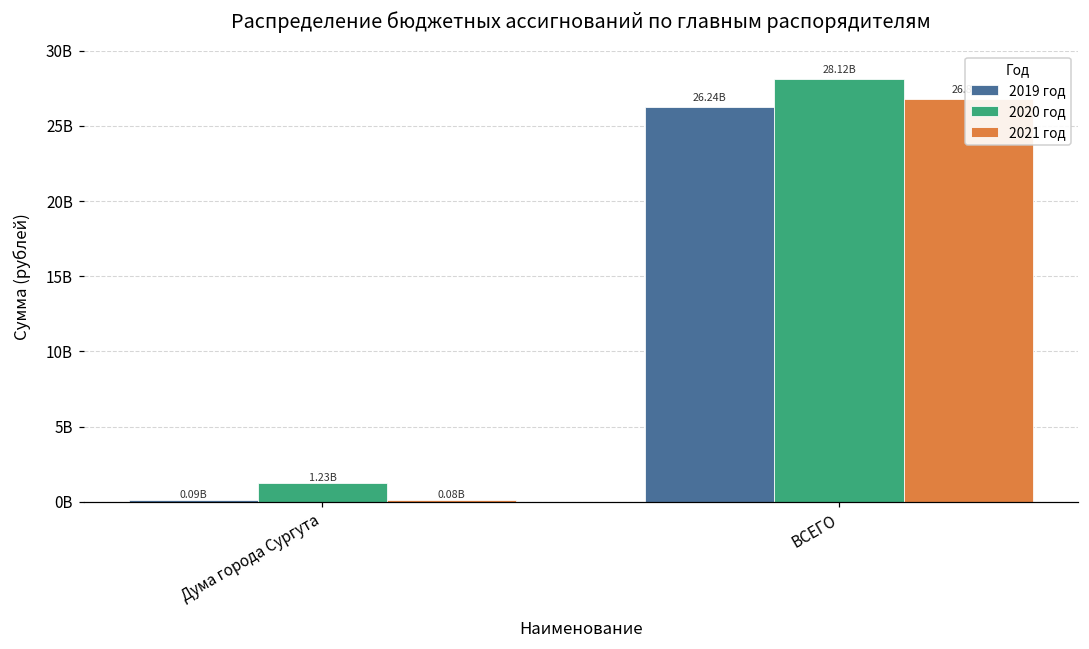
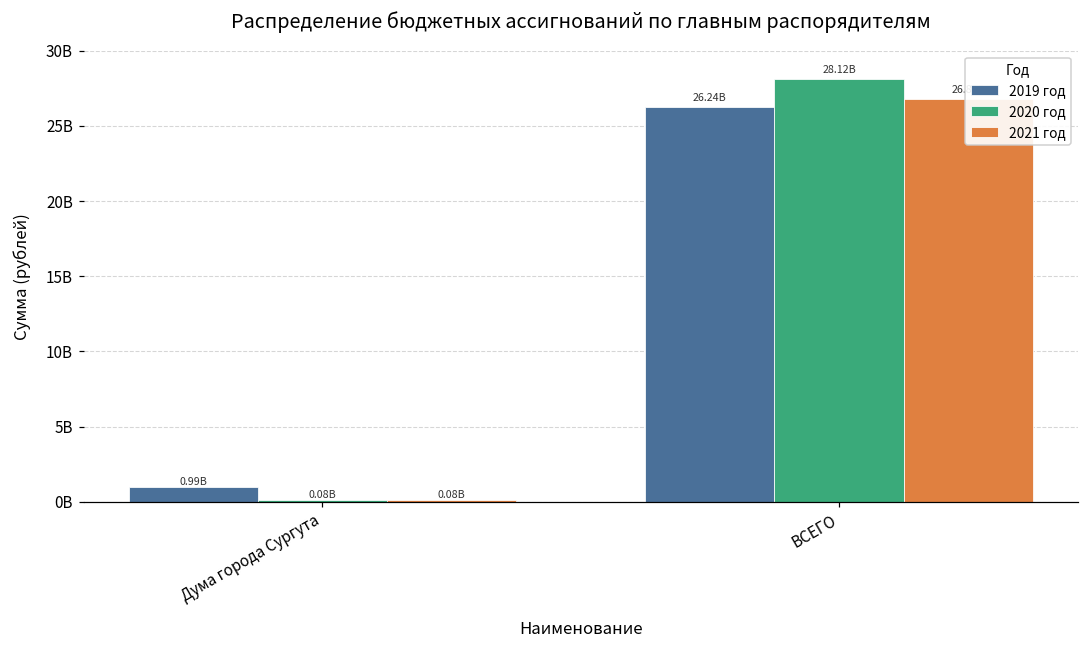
  {
    "2019 год": {
-     "Дума города Сургута": "0.09B",
+     "Дума города Сургута": "0.99B",
      "ВСЕГО": "26.24B"
    },
    "2020 год": {
-     "Дума города Сургута": "1.23B",
+     "Дума города Сургута": "0.08B",
      "ВСЕГО": "28.12B"
    },
    "2021 год": {
      "Дума города Сургута": "0.08B"
    }
  }
